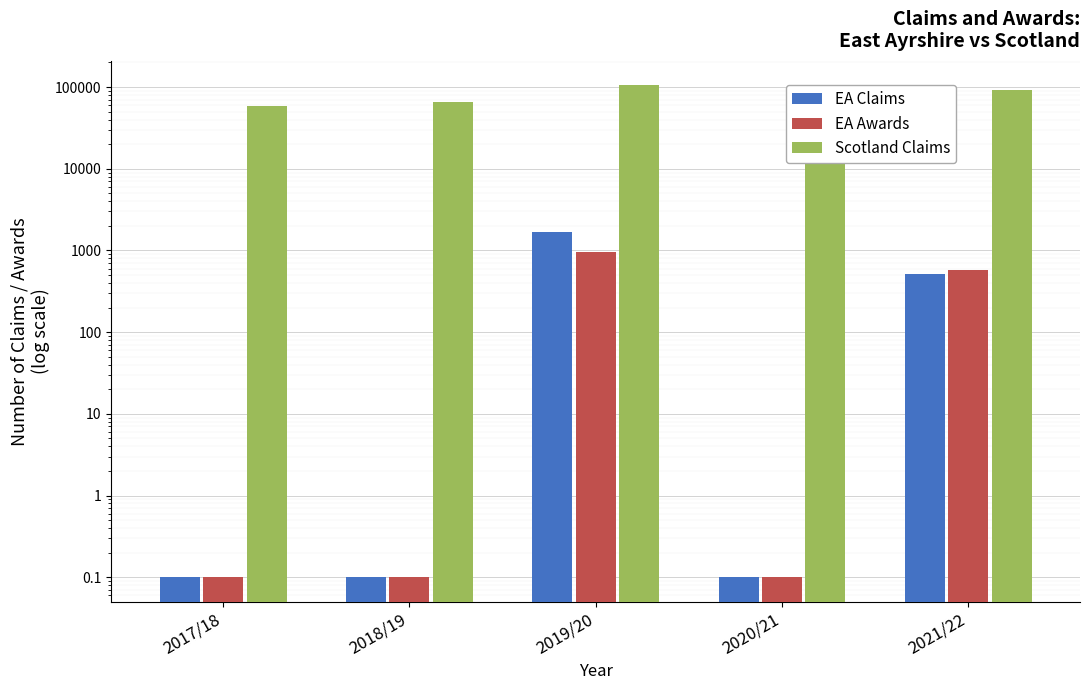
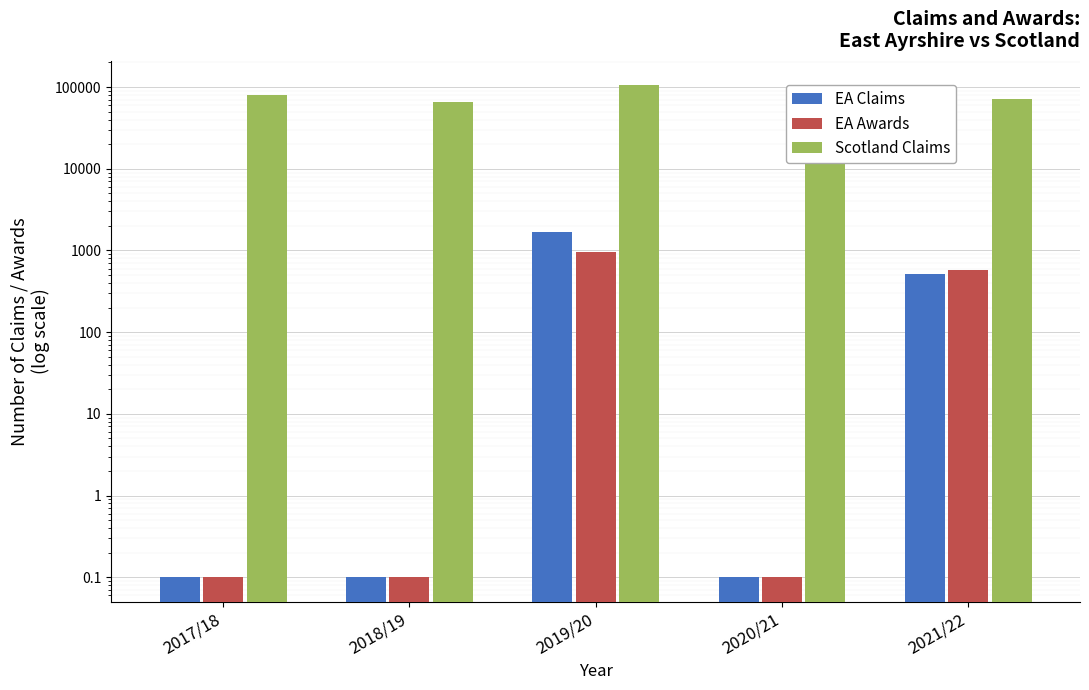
  {
    "EA Claims": {
      "2017/18": 0.10,
      "2018/19": 0.10,
      "2019/20": 1700,
      "2020/21": 0.10,
      "2021/22": 500
    },
    "EA Awards": {
      "2017/18": 0.10,
      "2018/19": 0.10,
      "2019/20": 1000,
      "2020/21": 0.10,
      "2021/22": 600
    },
    "Scotland Claims": {
-     "2017/18": 60000,
+     "2017/18": 80000,
      "2018/19": 70000,
      "2019/20": 100000,
-     "2021/22": 90000
+     "2021/22": 70000
    }
  }
